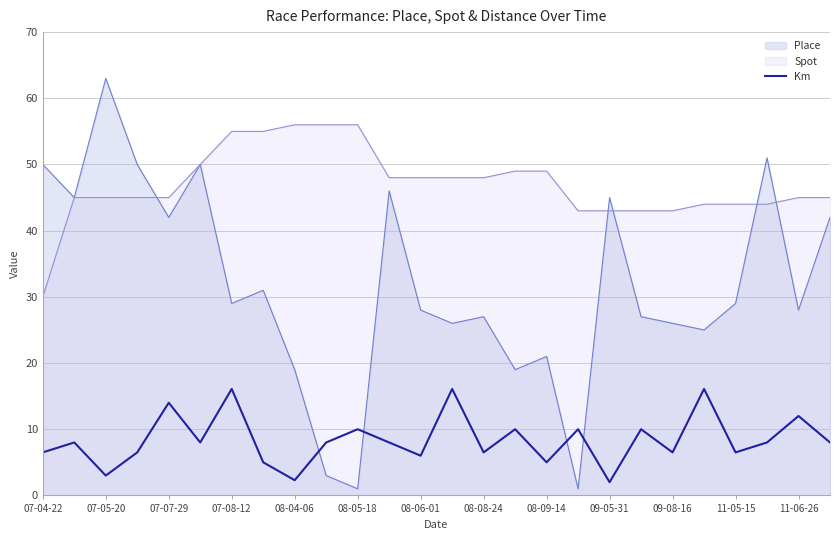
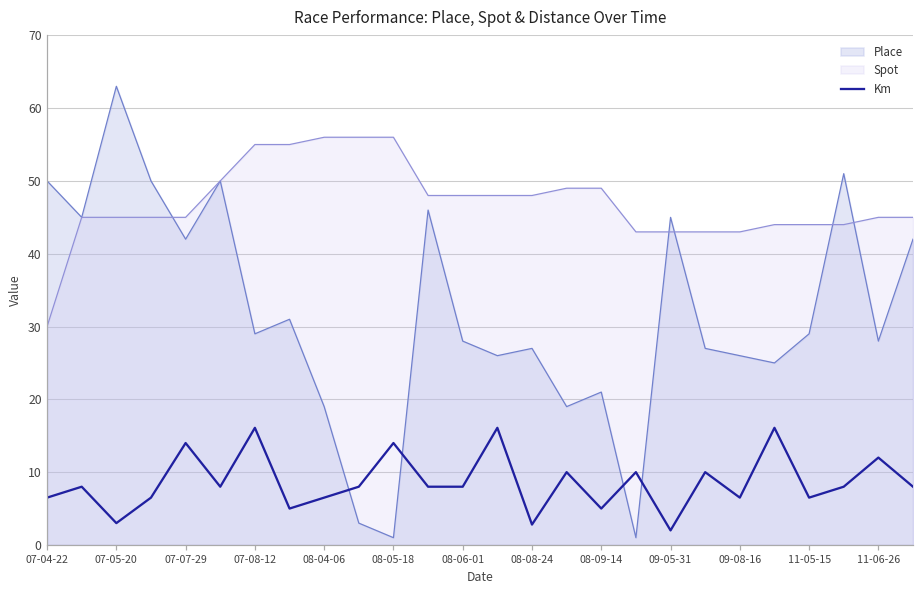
  {
    "Km": {
      "07-04-22": 7,
      "07-05-20": 3,
      "07-07-29": 14,
      "07-08-12": 16,
-     "08-04-06": 2,
-     "08-05-18": 10,
-     "08-06-01": 6,
-     "08-08-24": 7,
+     "08-04-06": 7,
+     "08-05-18": 14,
+     "08-06-01": 8,
+     "08-08-24": 3,
      "08-09-14": 5,
      "09-05-31": 2,
      "09-08-16": 7,
      "11-05-15": 7,
      "11-06-26": 12
    }
  }
